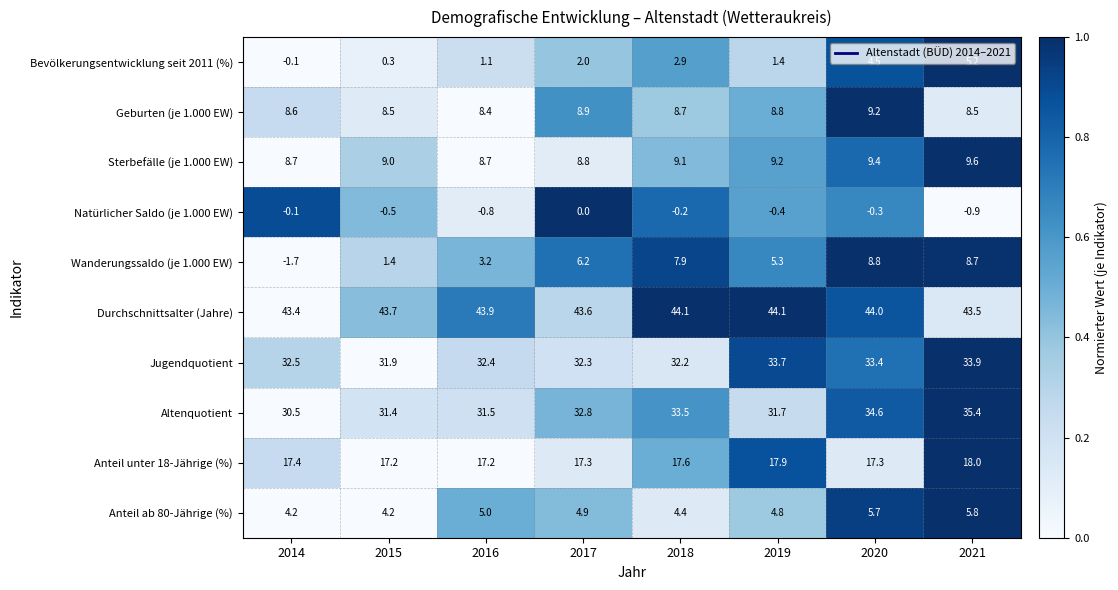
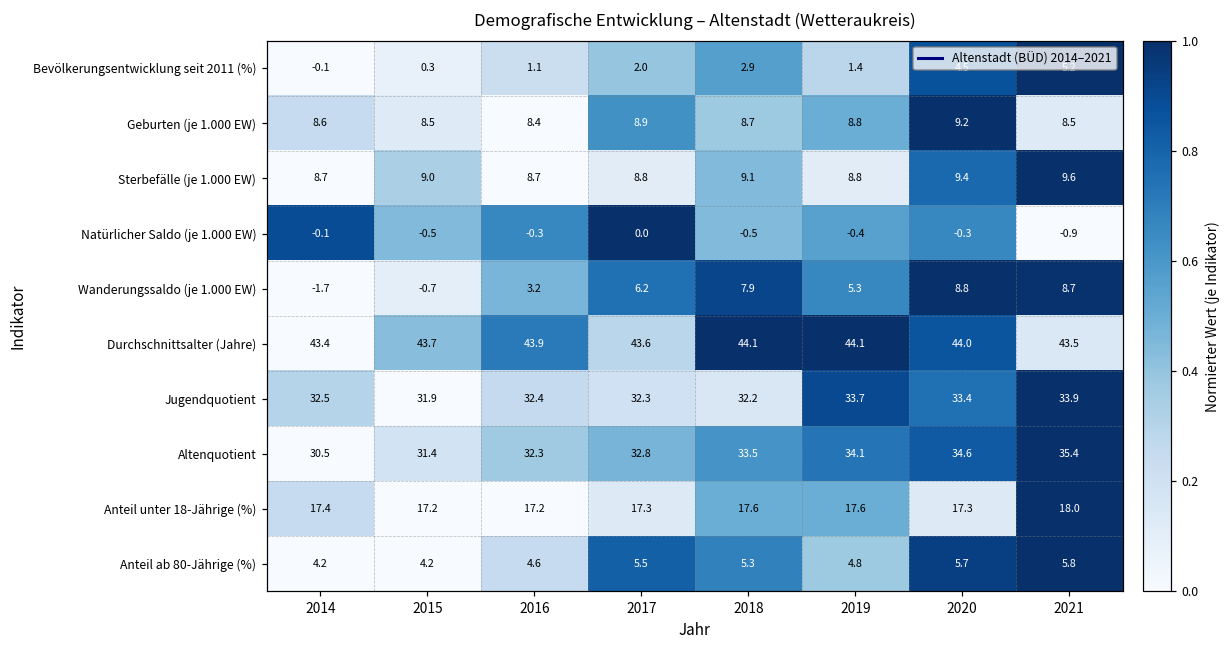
  {
    "Bevölkerungsentwicklung seit 2011 (%)": {
      "2014": -0.1,
      "2015": 0.3,
      "2016": 1.1,
      "2017": 2.0,
      "2018": 2.9,
      "2019": 1.4
    },
    "Geburten (je 1.000 EW)": {
      "2014": 8.6,
      "2015": 8.5,
      "2016": 8.4,
      "2017": 8.9,
      "2018": 8.7,
      "2019": 8.8,
      "2020": 9.2,
      "2021": 8.5
    },
    "Sterbefälle (je 1.000 EW)": {
      "2014": 8.7,
      "2015": 9.0,
      "2016": 8.7,
      "2017": 8.8,
      "2018": 9.1,
-     "2019": 9.2,
+     "2019": 8.8,
      "2020": 9.4,
      "2021": 9.6
    },
    "Natürlicher Saldo (je 1.000 EW)": {
      "2014": -0.1,
      "2015": -0.5,
-     "2016": -0.8,
+     "2016": -0.3,
      "2017": 0.0,
-     "2018": -0.2,
+     "2018": -0.5,
      "2019": -0.4,
      "2020": -0.3,
      "2021": -0.9
    },
    "Wanderungssaldo (je 1.000 EW)": {
      "2014": -1.7,
-     "2015": 1.4,
+     "2015": -0.7,
      "2016": 3.2,
      "2017": 6.2,
      "2018": 7.9,
      "2019": 5.3,
      "2020": 8.8,
      "2021": 8.7
    },
    "Durchschnittsalter (Jahre)": {
      "2014": 43.4,
      "2015": 43.7,
      "2016": 43.9,
      "2017": 43.6,
      "2018": 44.1,
      "2019": 44.1,
      "2020": 44.0,
      "2021": 43.5
    },
    "Jugendquotient": {
      "2014": 32.5,
      "2015": 31.9,
      "2016": 32.4,
      "2017": 32.3,
      "2018": 32.2,
      "2019": 33.7,
      "2020": 33.4,
      "2021": 33.9
    },
    "Altenquotient": {
      "2014": 30.5,
      "2015": 31.4,
-     "2016": 31.5,
+     "2016": 32.3,
      "2017": 32.8,
      "2018": 33.5,
-     "2019": 31.7,
+     "2019": 34.1,
      "2020": 34.6,
      "2021": 35.4
    },
    "Anteil unter 18-Jährige (%)": {
      "2014": 17.4,
      "2015": 17.2,
      "2016": 17.2,
      "2017": 17.3,
      "2018": 17.6,
-     "2019": 17.9,
+     "2019": 17.6,
      "2020": 17.3,
      "2021": 18.0
    },
    "Anteil ab 80-Jährige (%)": {
      "2014": 4.2,
      "2015": 4.2,
-     "2016": 5.0,
-     "2017": 4.9,
-     "2018": 4.4,
+     "2016": 4.6,
+     "2017": 5.5,
+     "2018": 5.3,
      "2019": 4.8,
      "2020": 5.7,
      "2021": 5.8
    }
  }
